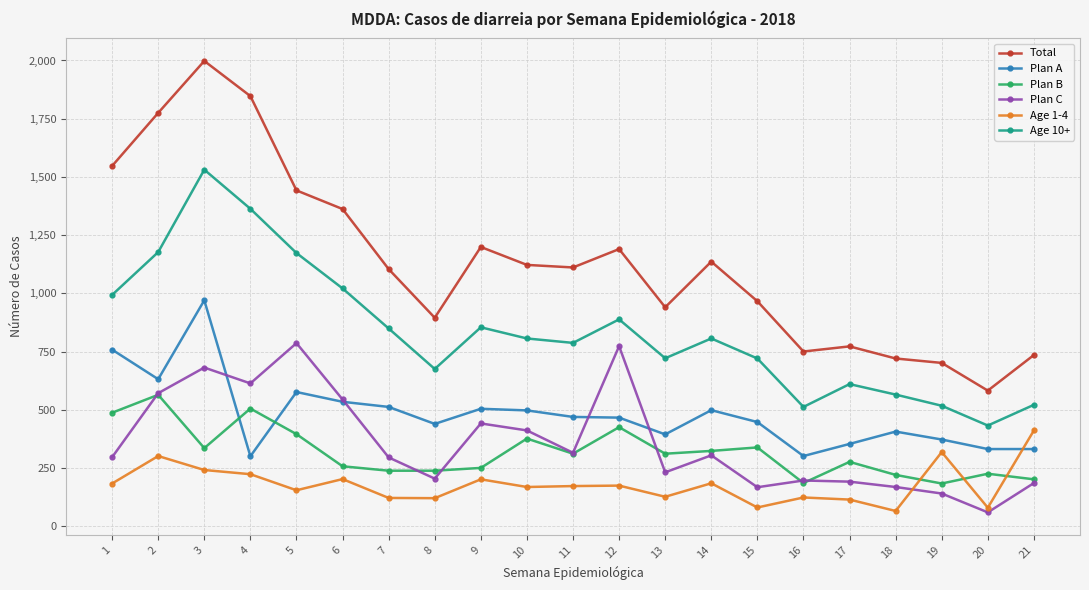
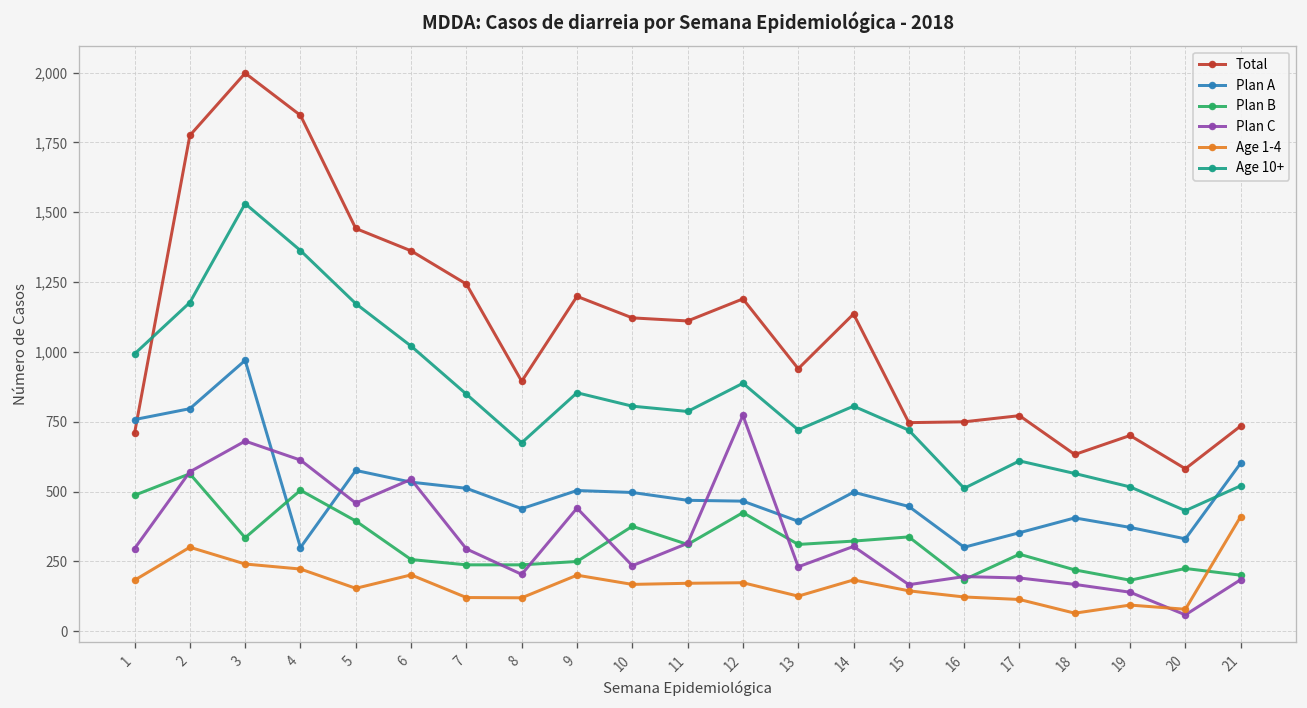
  {
    "Total": {
-     "1": "1,550",
+     "1": "710",
      "2": "1,780",
      "3": "2,000",
      "4": "1,850",
      "5": "1,440",
      "6": "1,360",
-     "7": "1,100",
+     "7": "1,240",
      "8": "900",
      "9": "1,200",
      "10": "1,120",
      "11": "1,110",
      "12": "1,190",
      "13": "940",
      "14": "1,140",
-     "15": "970",
+     "15": "750",
      "16": "750",
      "17": "770",
-     "18": "720",
+     "18": "630",
      "19": "700",
      "20": "580",
      "21": "740"
    },
    "Plan A": {
      "1": "760",
-     "2": "630",
+     "2": "800",
      "3": "970",
      "4": "300",
      "5": "580",
      "7": "510",
      "8": "440",
      "9": "500",
      "10": "500",
      "11": "470",
      "12": "470",
      "13": "390",
      "14": "500",
      "15": "450",
      "16": "300",
      "17": "350",
      "18": "410",
      "19": "370",
      "20": "330",
-     "21": "330"
+     "21": "600"
    },
    "Plan C": {
      "1": "300",
      "3": "680",
      "4": "610",
-     "5": "790",
+     "5": "460",
      "7": "300",
      "8": "200",
      "9": "440",
-     "10": "410",
+     "10": "240",
      "12": "770",
      "13": "230",
      "14": "300",
      "15": "170",
      "17": "190",
      "18": "170",
      "19": "140",
      "20": "60",
      "21": "190"
    },
    "Age 1-4": {
      "1": "180",
      "2": "300",
      "3": "240",
      "4": "220",
      "5": "150",
      "6": "200",
      "7": "120",
      "8": "120",
      "9": "200",
      "10": "170",
      "11": "170",
      "12": "170",
      "13": "130",
      "14": "180",
-     "15": "80",
+     "15": "150",
      "16": "120",
      "17": "110",
      "18": "70",
-     "19": "320",
+     "19": "90",
      "20": "80",
      "21": "410"
    }
  }
